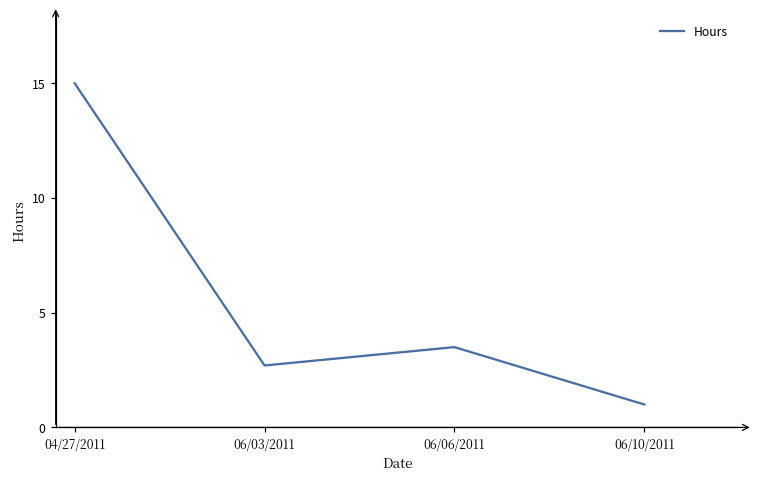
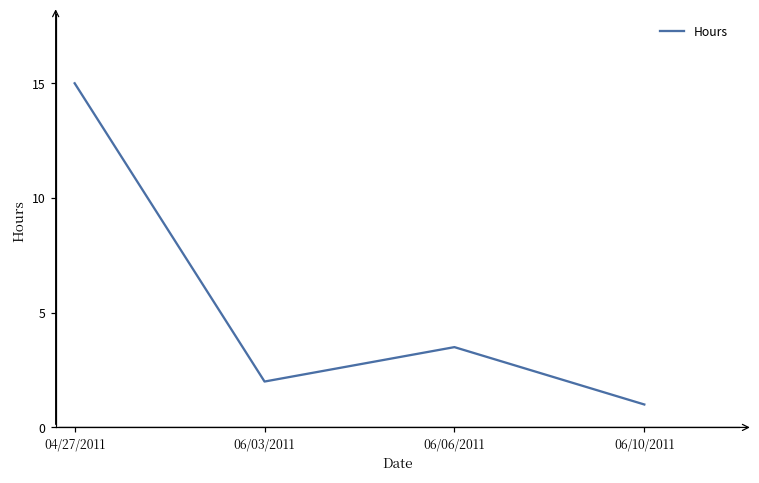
  {
    "04/27/2011": 15.0,
-   "06/03/2011": 2.7,
+   "06/03/2011": 2.0,
    "06/06/2011": 3.5,
    "06/10/2011": 1.0
  }
